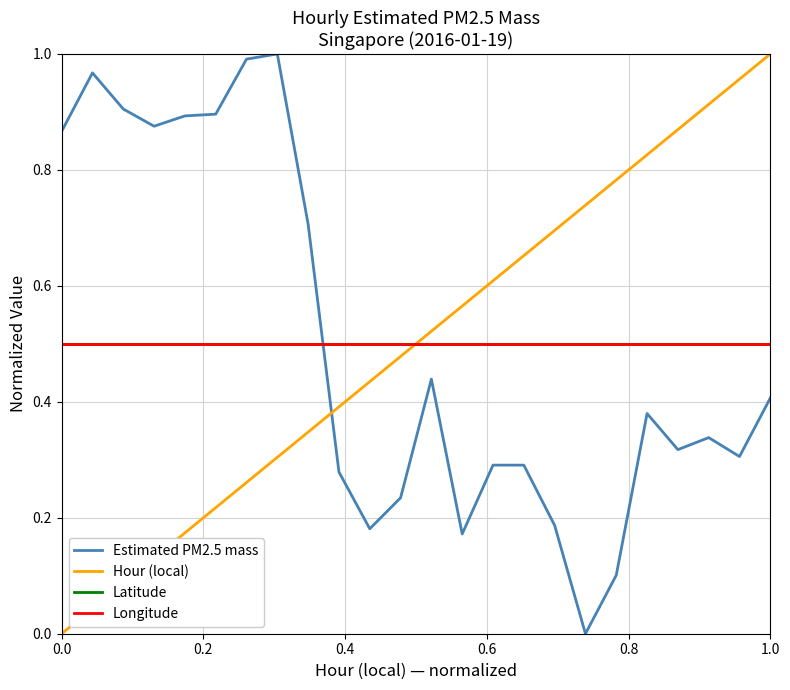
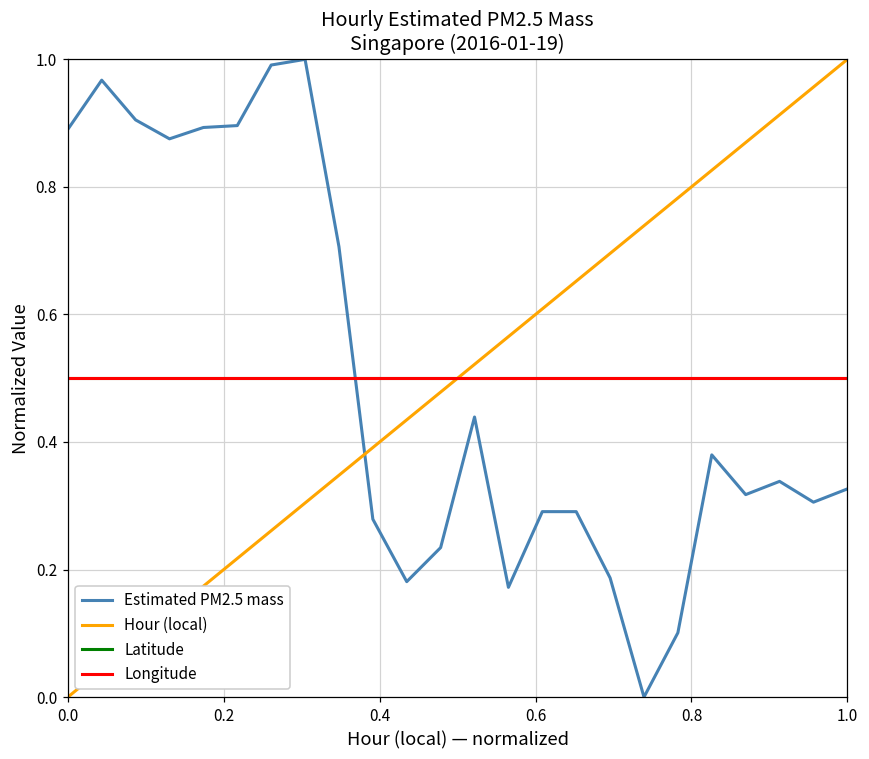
  {
    "Estimated PM2.5 mass": {
-     "0.0": 0.87,
-     "1.0": 0.41
+     "0.0": 0.89,
+     "1.0": 0.33
    },
    "Hour (local)": {
      "0.0": 0.00,
      "1.0": 1.00
    },
    "Longitude": {
      "0.0": 0.50,
      "1.0": 0.50
    }
  }
